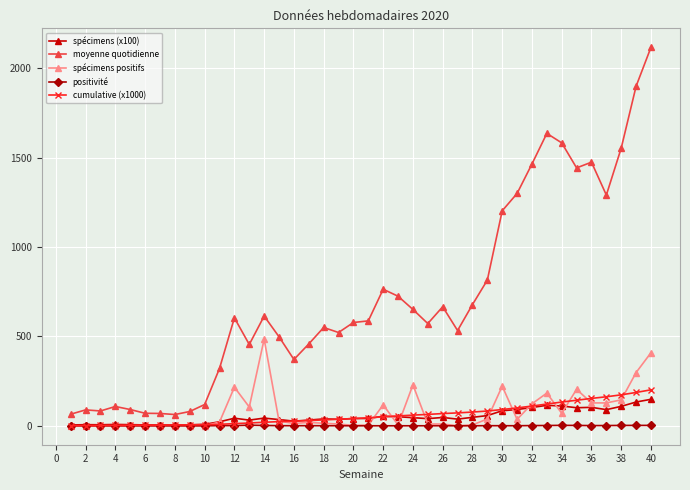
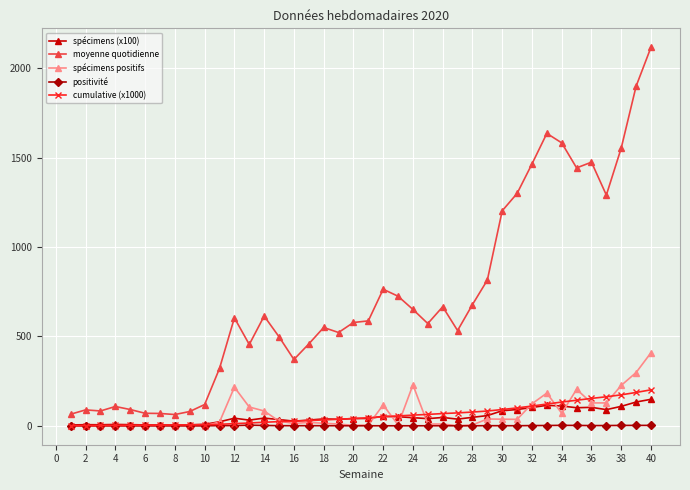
  {
    "spécimens positifs": {
      "12": 220,
-     "14": 490,
+     "14": 80,
      "22": 120,
      "24": 230,
-     "30": 220,
+     "30": 40,
      "34": 70,
      "36": 130,
-     "38": 150,
+     "38": 230,
      "40": 410
    }
  }
